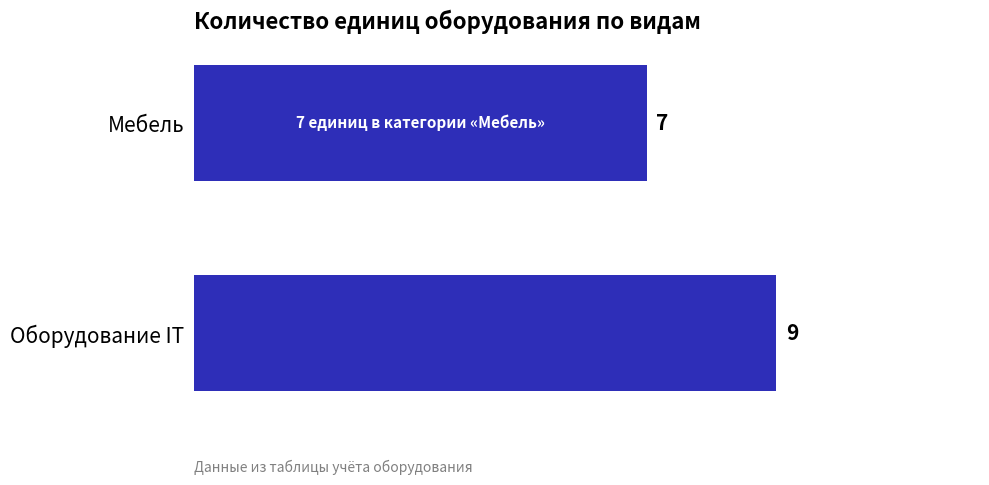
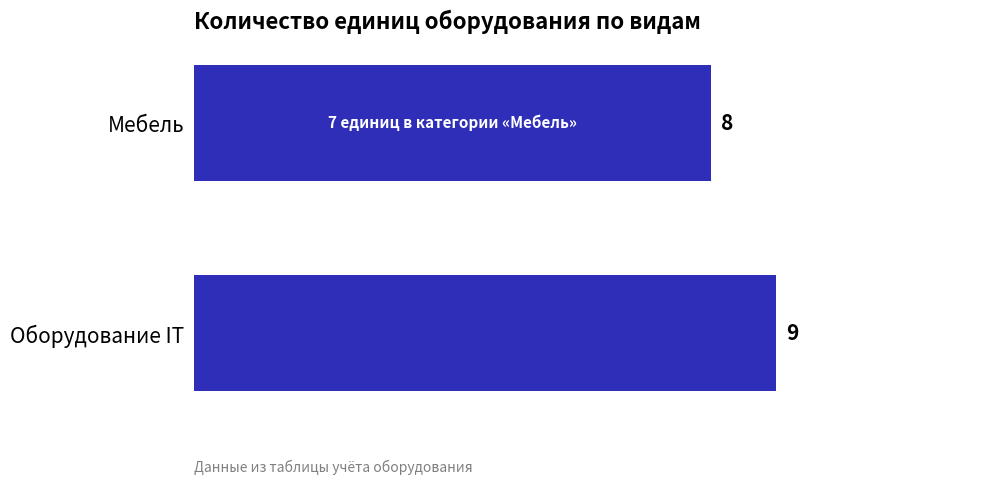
  {
-   "Мебель": 7,
+   "Мебель": 8,
    "Оборудование IT": 9
  }
